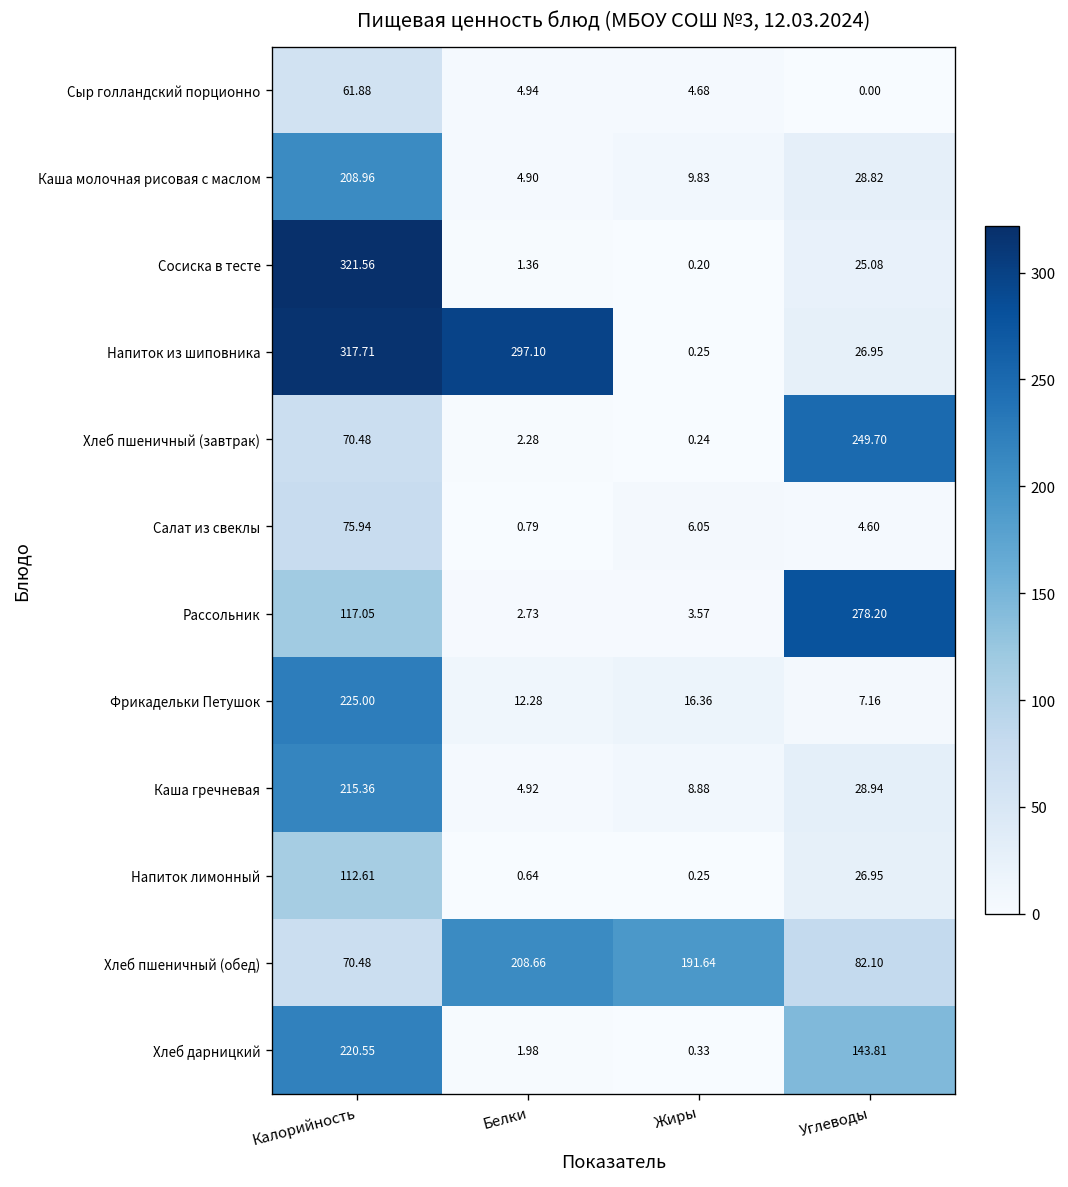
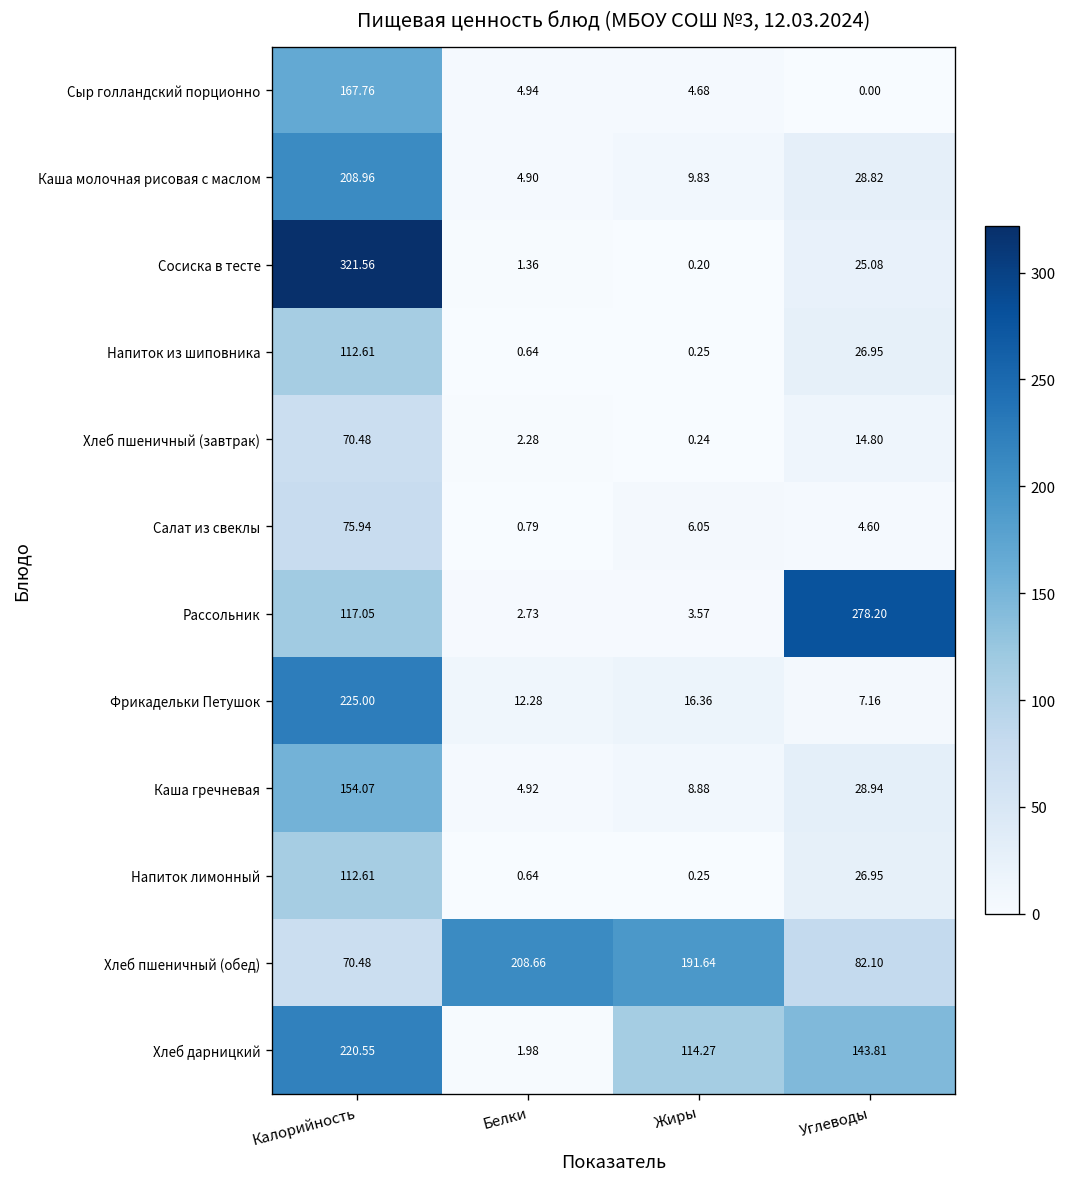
  {
    "Сыр голландский порционно": {
-     "Калорийность": 61.88,
+     "Калорийность": 167.76,
      "Белки": 4.94,
      "Жиры": 4.68,
      "Углеводы": 0.00
    },
    "Каша молочная рисовая с маслом": {
      "Калорийность": 208.96,
      "Белки": 4.90,
      "Жиры": 9.83,
      "Углеводы": 28.82
    },
    "Сосиска в тесте": {
      "Калорийность": 321.56,
      "Белки": 1.36,
      "Жиры": 0.20,
      "Углеводы": 25.08
    },
    "Напиток из шиповника": {
-     "Калорийность": 317.71,
-     "Белки": 297.10,
+     "Калорийность": 112.61,
+     "Белки": 0.64,
      "Жиры": 0.25,
      "Углеводы": 26.95
    },
    "Хлеб пшеничный (завтрак)": {
      "Калорийность": 70.48,
      "Белки": 2.28,
      "Жиры": 0.24,
-     "Углеводы": 249.70
+     "Углеводы": 14.80
    },
    "Салат из свеклы": {
      "Калорийность": 75.94,
      "Белки": 0.79,
      "Жиры": 6.05,
      "Углеводы": 4.60
    },
    "Рассольник": {
      "Калорийность": 117.05,
      "Белки": 2.73,
      "Жиры": 3.57,
      "Углеводы": 278.20
    },
    "Фрикадельки Петушок": {
      "Калорийность": 225.00,
      "Белки": 12.28,
      "Жиры": 16.36,
      "Углеводы": 7.16
    },
    "Каша гречневая": {
-     "Калорийность": 215.36,
+     "Калорийность": 154.07,
      "Белки": 4.92,
      "Жиры": 8.88,
      "Углеводы": 28.94
    },
    "Напиток лимонный": {
      "Калорийность": 112.61,
      "Белки": 0.64,
      "Жиры": 0.25,
      "Углеводы": 26.95
    },
    "Хлеб пшеничный (обед)": {
      "Калорийность": 70.48,
      "Белки": 208.66,
      "Жиры": 191.64,
      "Углеводы": 82.10
    },
    "Хлеб дарницкий": {
      "Калорийность": 220.55,
      "Белки": 1.98,
-     "Жиры": 0.33,
+     "Жиры": 114.27,
      "Углеводы": 143.81
    }
  }
